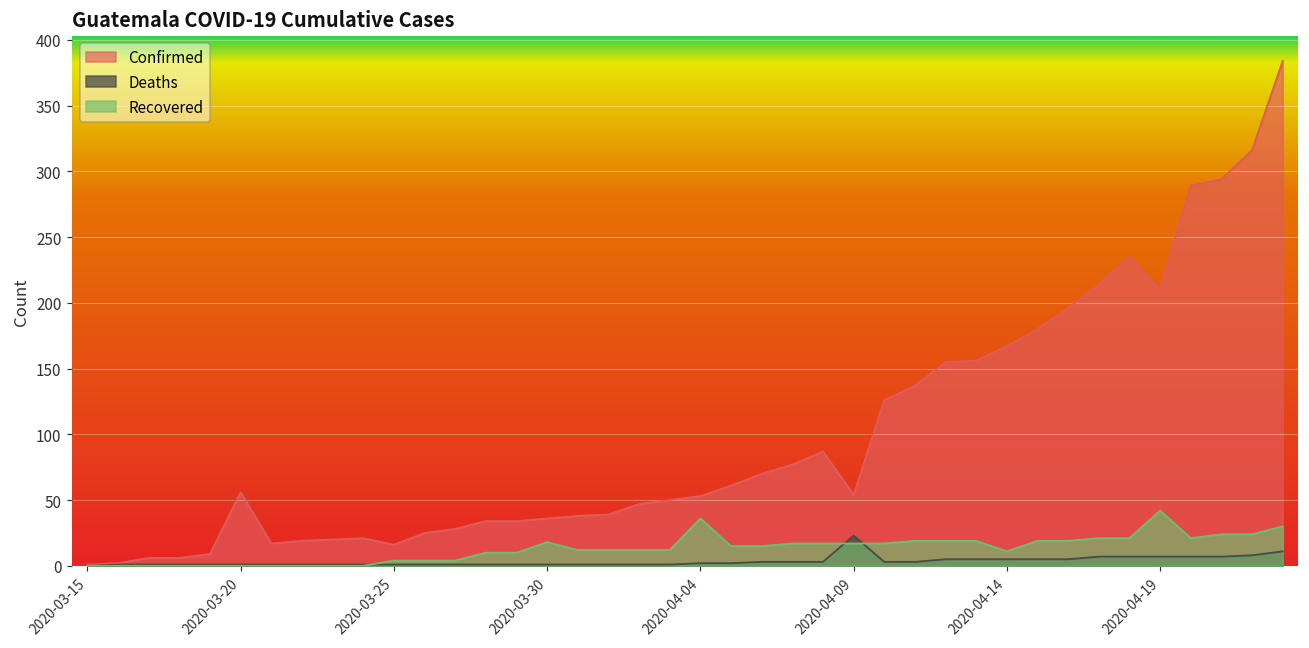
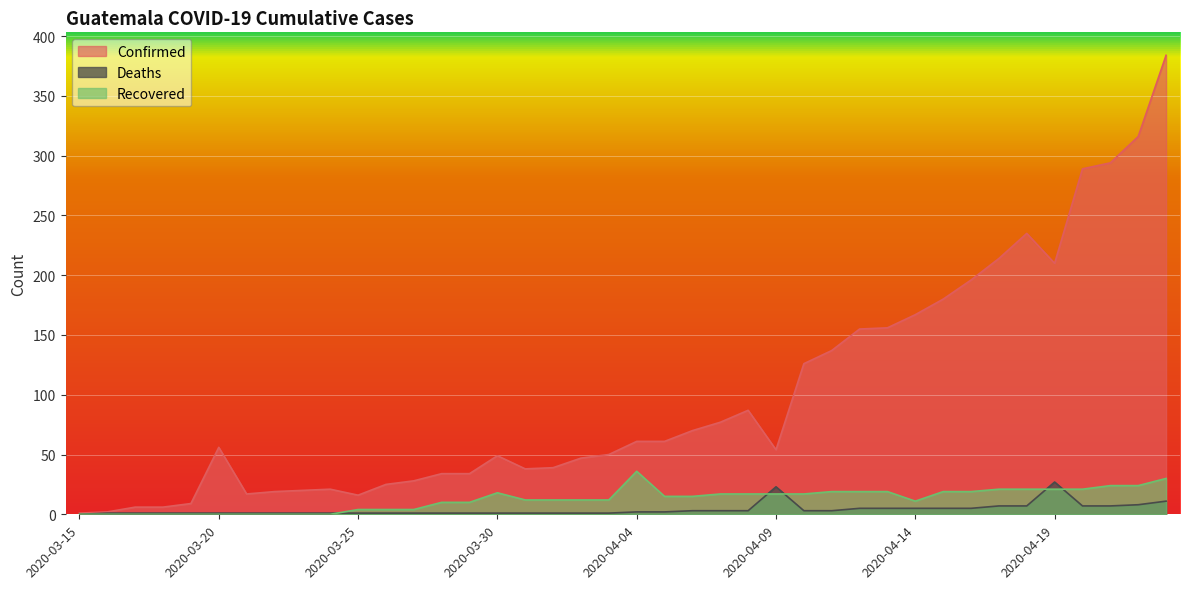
  {
    "Confirmed": {
      "2020-03-20": 56,
      "2020-03-25": 16,
-     "2020-03-30": 36,
-     "2020-04-04": 53,
+     "2020-03-30": 49,
+     "2020-04-04": 61,
      "2020-04-09": 54,
      "2020-04-14": 167,
      "2020-04-19": 210
    },
    "Deaths": {
      "2020-03-25": 1,
      "2020-03-30": 1,
      "2020-04-04": 2,
      "2020-04-09": 23,
      "2020-04-14": 5,
-     "2020-04-19": 7
+     "2020-04-19": 27
    },
    "Recovered": {
      "2020-03-25": 4,
      "2020-03-30": 18,
      "2020-04-04": 36,
      "2020-04-09": 17,
      "2020-04-14": 11,
-     "2020-04-19": 42
+     "2020-04-19": 21
    }
  }
